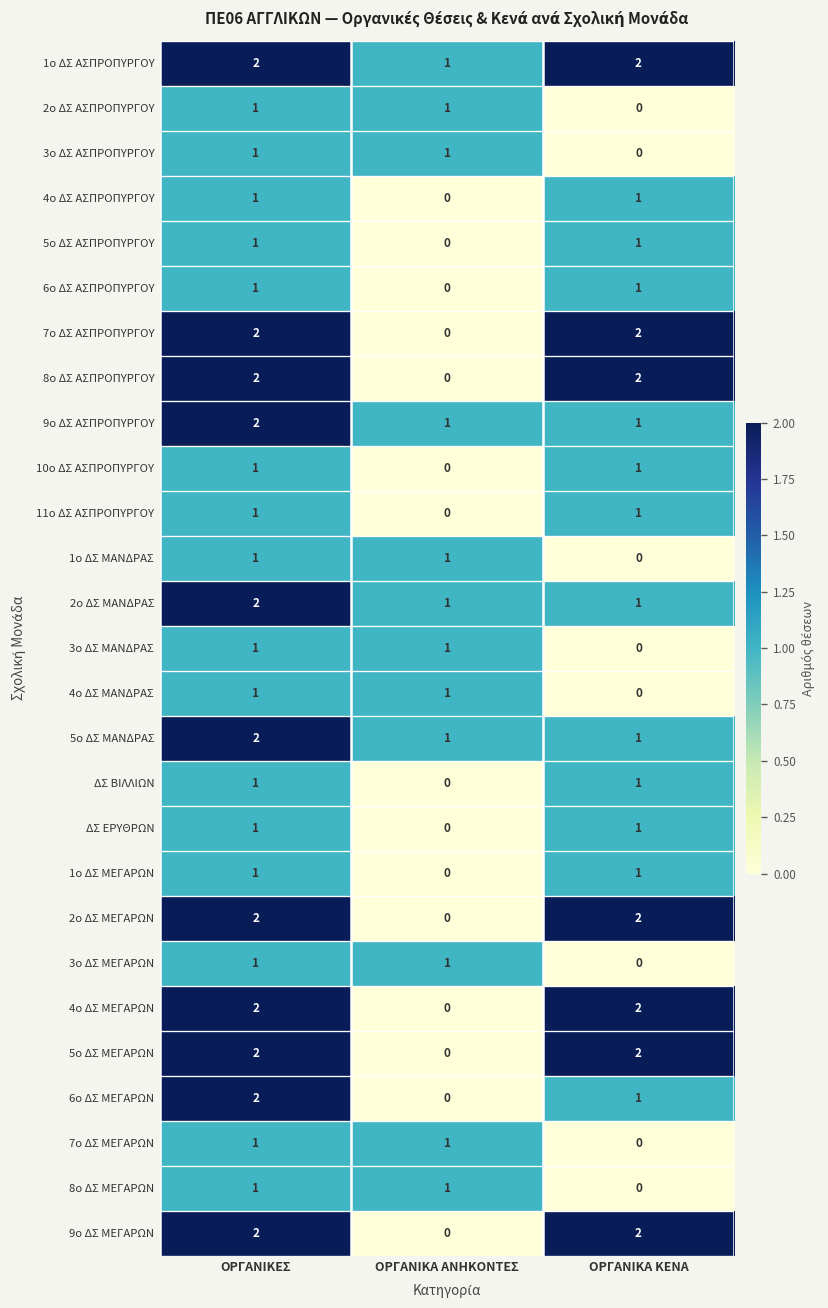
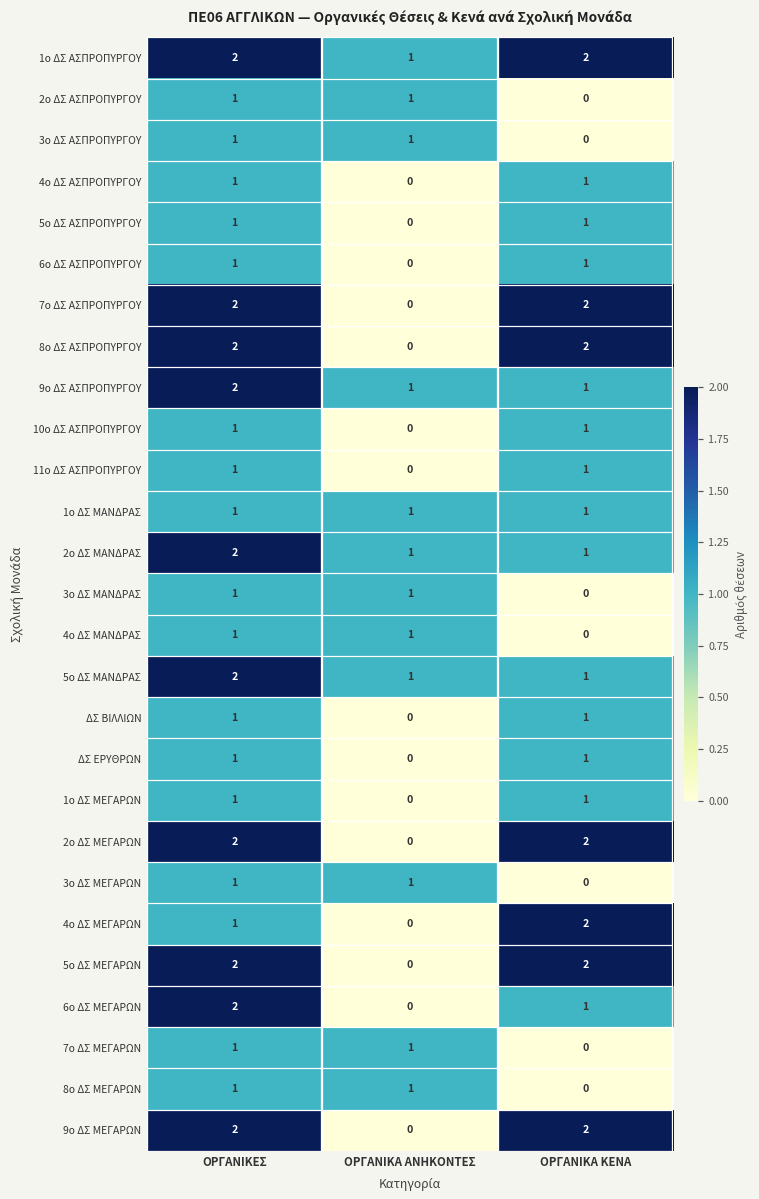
  {
    "1ο ΔΣ ΑΣΠΡΟΠΥΡΓΟΥ": {
      "ΟΡΓΑΝΙΚΕΣ": 2,
      "ΟΡΓΑΝΙΚΑ ΑΝΗΚΟΝΤΕΣ": 1,
      "ΟΡΓΑΝΙΚΑ ΚΕΝΑ": 2
    },
    "2ο ΔΣ ΑΣΠΡΟΠΥΡΓΟΥ": {
      "ΟΡΓΑΝΙΚΕΣ": 1,
      "ΟΡΓΑΝΙΚΑ ΑΝΗΚΟΝΤΕΣ": 1,
      "ΟΡΓΑΝΙΚΑ ΚΕΝΑ": 0
    },
    "3ο ΔΣ ΑΣΠΡΟΠΥΡΓΟΥ": {
      "ΟΡΓΑΝΙΚΕΣ": 1,
      "ΟΡΓΑΝΙΚΑ ΑΝΗΚΟΝΤΕΣ": 1,
      "ΟΡΓΑΝΙΚΑ ΚΕΝΑ": 0
    },
    "4ο ΔΣ ΑΣΠΡΟΠΥΡΓΟΥ": {
      "ΟΡΓΑΝΙΚΕΣ": 1,
      "ΟΡΓΑΝΙΚΑ ΑΝΗΚΟΝΤΕΣ": 0,
      "ΟΡΓΑΝΙΚΑ ΚΕΝΑ": 1
    },
    "5ο ΔΣ ΑΣΠΡΟΠΥΡΓΟΥ": {
      "ΟΡΓΑΝΙΚΕΣ": 1,
      "ΟΡΓΑΝΙΚΑ ΑΝΗΚΟΝΤΕΣ": 0,
      "ΟΡΓΑΝΙΚΑ ΚΕΝΑ": 1
    },
    "6ο ΔΣ ΑΣΠΡΟΠΥΡΓΟΥ": {
      "ΟΡΓΑΝΙΚΕΣ": 1,
      "ΟΡΓΑΝΙΚΑ ΑΝΗΚΟΝΤΕΣ": 0,
      "ΟΡΓΑΝΙΚΑ ΚΕΝΑ": 1
    },
    "7ο ΔΣ ΑΣΠΡΟΠΥΡΓΟΥ": {
      "ΟΡΓΑΝΙΚΕΣ": 2,
      "ΟΡΓΑΝΙΚΑ ΑΝΗΚΟΝΤΕΣ": 0,
      "ΟΡΓΑΝΙΚΑ ΚΕΝΑ": 2
    },
    "8ο ΔΣ ΑΣΠΡΟΠΥΡΓΟΥ": {
      "ΟΡΓΑΝΙΚΕΣ": 2,
      "ΟΡΓΑΝΙΚΑ ΑΝΗΚΟΝΤΕΣ": 0,
      "ΟΡΓΑΝΙΚΑ ΚΕΝΑ": 2
    },
    "9ο ΔΣ ΑΣΠΡΟΠΥΡΓΟΥ": {
      "ΟΡΓΑΝΙΚΕΣ": 2,
      "ΟΡΓΑΝΙΚΑ ΑΝΗΚΟΝΤΕΣ": 1,
      "ΟΡΓΑΝΙΚΑ ΚΕΝΑ": 1
    },
    "10ο ΔΣ ΑΣΠΡΟΠΥΡΓΟΥ": {
      "ΟΡΓΑΝΙΚΕΣ": 1,
      "ΟΡΓΑΝΙΚΑ ΑΝΗΚΟΝΤΕΣ": 0,
      "ΟΡΓΑΝΙΚΑ ΚΕΝΑ": 1
    },
    "11ο ΔΣ ΑΣΠΡΟΠΥΡΓΟΥ": {
      "ΟΡΓΑΝΙΚΕΣ": 1,
      "ΟΡΓΑΝΙΚΑ ΑΝΗΚΟΝΤΕΣ": 0,
      "ΟΡΓΑΝΙΚΑ ΚΕΝΑ": 1
    },
    "1ο ΔΣ ΜΑΝΔΡΑΣ": {
      "ΟΡΓΑΝΙΚΕΣ": 1,
      "ΟΡΓΑΝΙΚΑ ΑΝΗΚΟΝΤΕΣ": 1,
-     "ΟΡΓΑΝΙΚΑ ΚΕΝΑ": 0
+     "ΟΡΓΑΝΙΚΑ ΚΕΝΑ": 1
    },
    "2ο ΔΣ ΜΑΝΔΡΑΣ": {
      "ΟΡΓΑΝΙΚΕΣ": 2,
      "ΟΡΓΑΝΙΚΑ ΑΝΗΚΟΝΤΕΣ": 1,
      "ΟΡΓΑΝΙΚΑ ΚΕΝΑ": 1
    },
    "3ο ΔΣ ΜΑΝΔΡΑΣ": {
      "ΟΡΓΑΝΙΚΕΣ": 1,
      "ΟΡΓΑΝΙΚΑ ΑΝΗΚΟΝΤΕΣ": 1,
      "ΟΡΓΑΝΙΚΑ ΚΕΝΑ": 0
    },
    "4ο ΔΣ ΜΑΝΔΡΑΣ": {
      "ΟΡΓΑΝΙΚΕΣ": 1,
      "ΟΡΓΑΝΙΚΑ ΑΝΗΚΟΝΤΕΣ": 1,
      "ΟΡΓΑΝΙΚΑ ΚΕΝΑ": 0
    },
    "5ο ΔΣ ΜΑΝΔΡΑΣ": {
      "ΟΡΓΑΝΙΚΕΣ": 2,
      "ΟΡΓΑΝΙΚΑ ΑΝΗΚΟΝΤΕΣ": 1,
      "ΟΡΓΑΝΙΚΑ ΚΕΝΑ": 1
    },
    "ΔΣ ΒΙΛΛΙΩΝ": {
      "ΟΡΓΑΝΙΚΕΣ": 1,
      "ΟΡΓΑΝΙΚΑ ΑΝΗΚΟΝΤΕΣ": 0,
      "ΟΡΓΑΝΙΚΑ ΚΕΝΑ": 1
    },
    "ΔΣ ΕΡΥΘΡΩΝ": {
      "ΟΡΓΑΝΙΚΕΣ": 1,
      "ΟΡΓΑΝΙΚΑ ΑΝΗΚΟΝΤΕΣ": 0,
      "ΟΡΓΑΝΙΚΑ ΚΕΝΑ": 1
    },
    "1ο ΔΣ ΜΕΓΑΡΩΝ": {
      "ΟΡΓΑΝΙΚΕΣ": 1,
      "ΟΡΓΑΝΙΚΑ ΑΝΗΚΟΝΤΕΣ": 0,
      "ΟΡΓΑΝΙΚΑ ΚΕΝΑ": 1
    },
    "2ο ΔΣ ΜΕΓΑΡΩΝ": {
      "ΟΡΓΑΝΙΚΕΣ": 2,
      "ΟΡΓΑΝΙΚΑ ΑΝΗΚΟΝΤΕΣ": 0,
      "ΟΡΓΑΝΙΚΑ ΚΕΝΑ": 2
    },
    "3ο ΔΣ ΜΕΓΑΡΩΝ": {
      "ΟΡΓΑΝΙΚΕΣ": 1,
      "ΟΡΓΑΝΙΚΑ ΑΝΗΚΟΝΤΕΣ": 1,
      "ΟΡΓΑΝΙΚΑ ΚΕΝΑ": 0
    },
    "4ο ΔΣ ΜΕΓΑΡΩΝ": {
-     "ΟΡΓΑΝΙΚΕΣ": 2,
+     "ΟΡΓΑΝΙΚΕΣ": 1,
      "ΟΡΓΑΝΙΚΑ ΑΝΗΚΟΝΤΕΣ": 0,
      "ΟΡΓΑΝΙΚΑ ΚΕΝΑ": 2
    },
    "5ο ΔΣ ΜΕΓΑΡΩΝ": {
      "ΟΡΓΑΝΙΚΕΣ": 2,
      "ΟΡΓΑΝΙΚΑ ΑΝΗΚΟΝΤΕΣ": 0,
      "ΟΡΓΑΝΙΚΑ ΚΕΝΑ": 2
    },
    "6ο ΔΣ ΜΕΓΑΡΩΝ": {
      "ΟΡΓΑΝΙΚΕΣ": 2,
      "ΟΡΓΑΝΙΚΑ ΑΝΗΚΟΝΤΕΣ": 0,
      "ΟΡΓΑΝΙΚΑ ΚΕΝΑ": 1
    },
    "7ο ΔΣ ΜΕΓΑΡΩΝ": {
      "ΟΡΓΑΝΙΚΕΣ": 1,
      "ΟΡΓΑΝΙΚΑ ΑΝΗΚΟΝΤΕΣ": 1,
      "ΟΡΓΑΝΙΚΑ ΚΕΝΑ": 0
    },
    "8ο ΔΣ ΜΕΓΑΡΩΝ": {
      "ΟΡΓΑΝΙΚΕΣ": 1,
      "ΟΡΓΑΝΙΚΑ ΑΝΗΚΟΝΤΕΣ": 1,
      "ΟΡΓΑΝΙΚΑ ΚΕΝΑ": 0
    },
    "9ο ΔΣ ΜΕΓΑΡΩΝ": {
      "ΟΡΓΑΝΙΚΕΣ": 2,
      "ΟΡΓΑΝΙΚΑ ΑΝΗΚΟΝΤΕΣ": 0,
      "ΟΡΓΑΝΙΚΑ ΚΕΝΑ": 2
    }
  }
